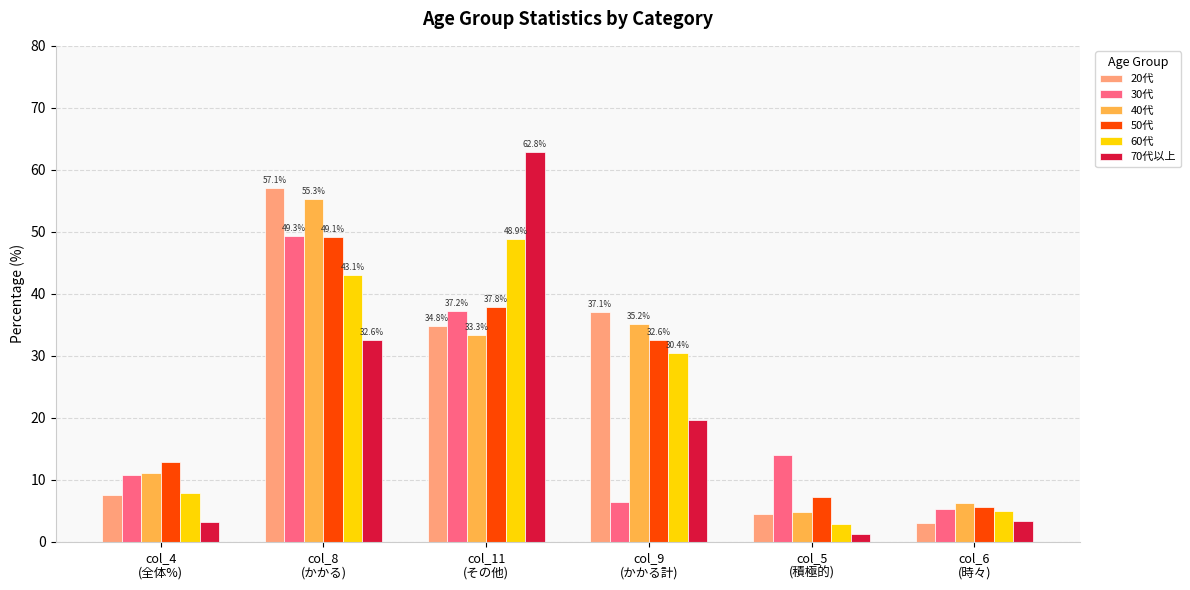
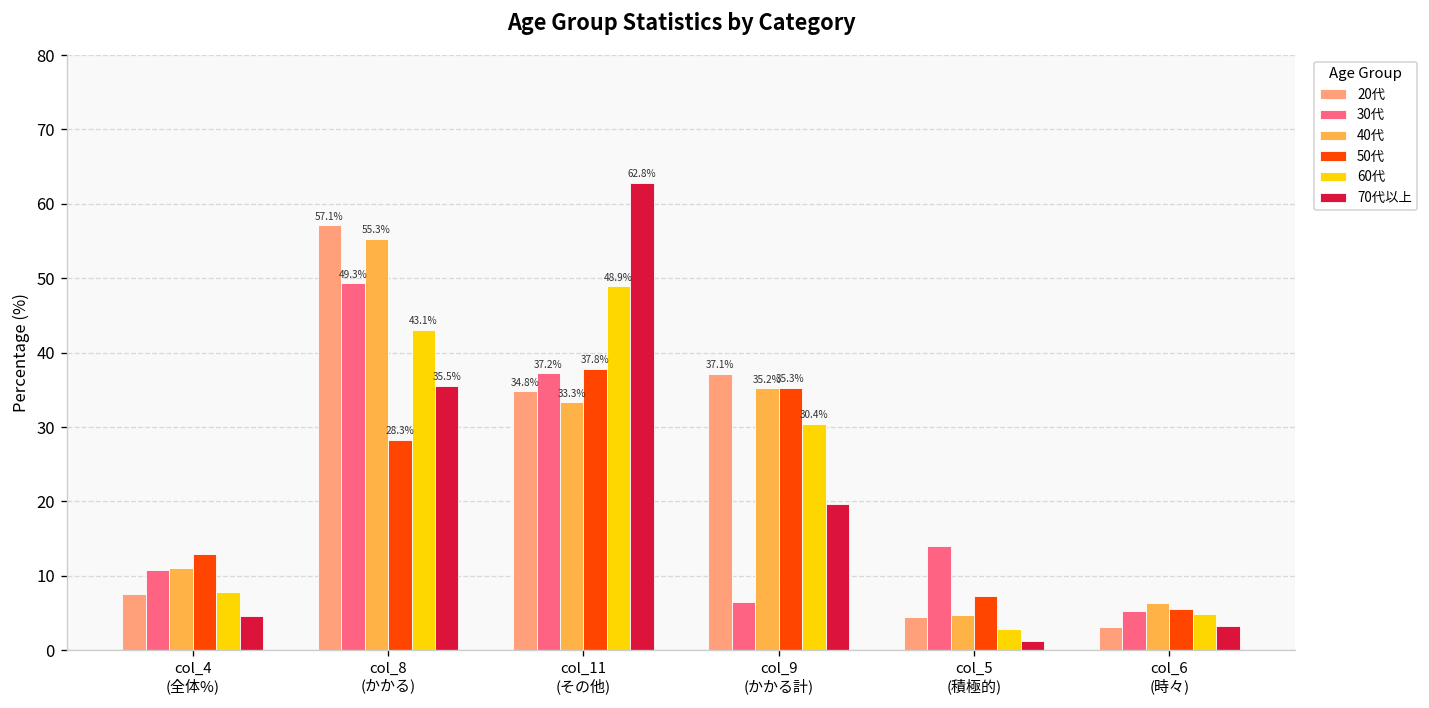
  {
    "30代": {
      "col_8 (かかる)": "49.3%",
      "col_11 (その他)": "37.2%"
    },
    "50代": {
-     "col_8 (かかる)": "49.1%",
+     "col_8 (かかる)": "28.3%",
      "col_11 (その他)": "37.8%",
-     "col_9 (かかる計)": "32.6%"
+     "col_9 (かかる計)": "35.3%"
    },
    "60代": {
      "col_8 (かかる)": "43.1%",
      "col_11 (その他)": "48.9%",
      "col_9 (かかる計)": "30.4%"
    },
    "70代以上": {
-     "col_4 (全体%)": "3",
-     "col_8 (かかる)": "32.6%",
+     "col_4 (全体%)": "5",
+     "col_8 (かかる)": "35.5%",
      "col_11 (その他)": "62.8%"
    }
  }
